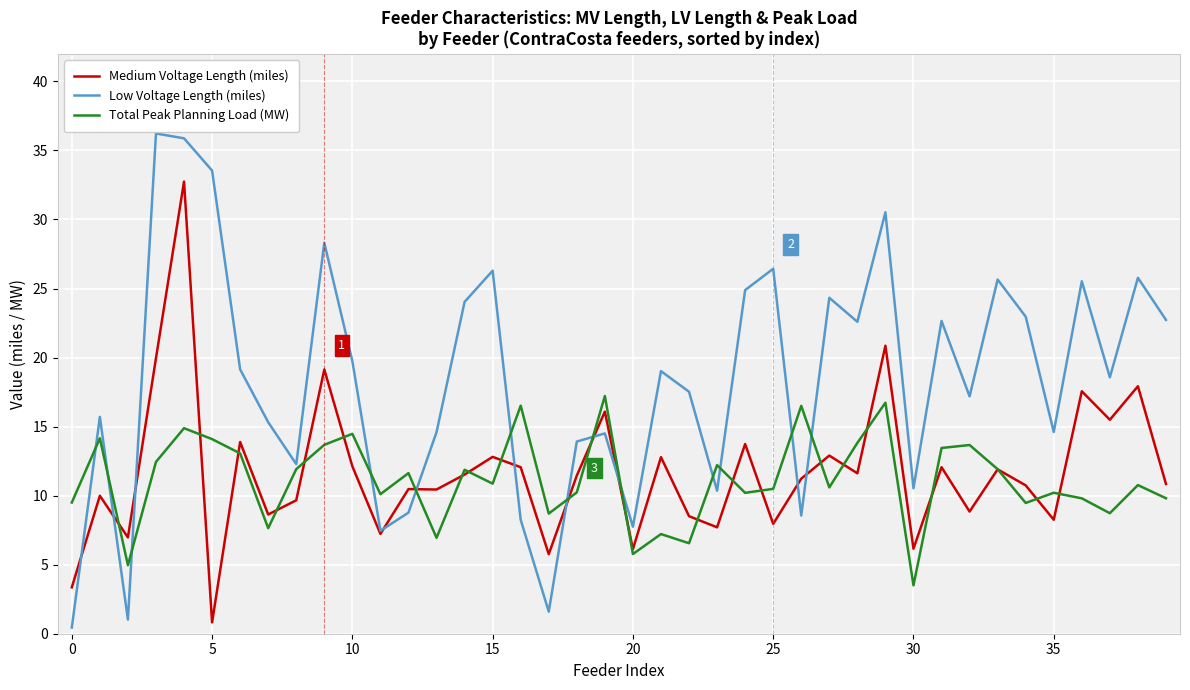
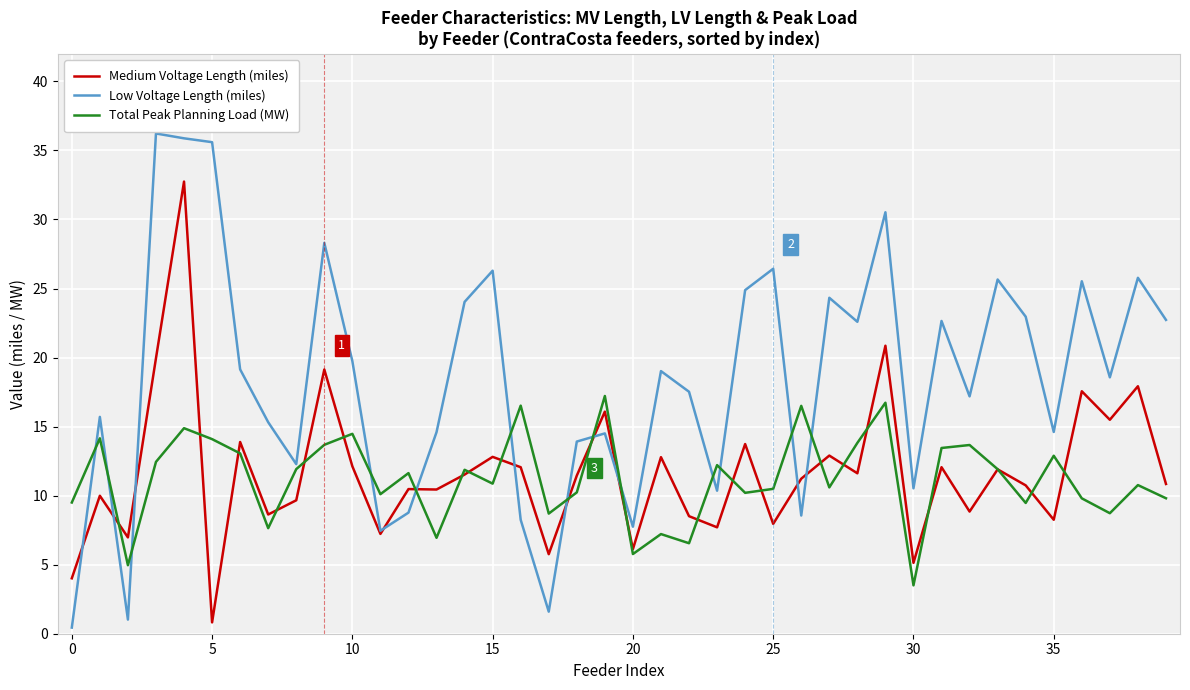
  {
    "Medium Voltage Length (miles)": {
-     "0": 3.4,
+     "0": 4.0,
      "5": 0.8,
      "10": 12.1,
      "15": 12.8,
      "20": 6.1,
      "25": 8.0,
-     "30": 6.2,
+     "30": 5.1,
      "35": 8.3
    },
    "Low Voltage Length (miles)": {
      "0": 0.4,
-     "5": 33.5,
+     "5": 35.6,
      "15": 26.3,
      "20": 7.8,
      "30": 10.5,
      "35": 14.6
    },
    "Total Peak Planning Load (MW)": {
      "0": 9.5,
      "5": 14.1,
      "10": 14.5,
      "15": 10.9,
      "20": 5.8,
      "25": 10.5,
      "30": 3.5,
-     "35": 10.2
+     "35": 12.9
    }
  }
